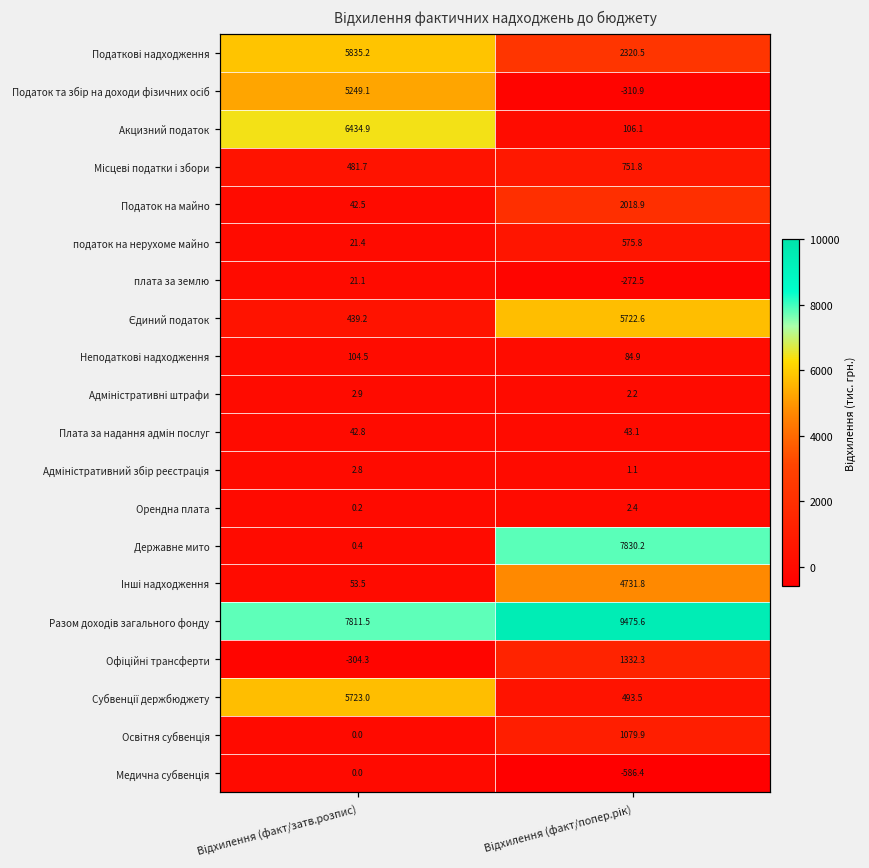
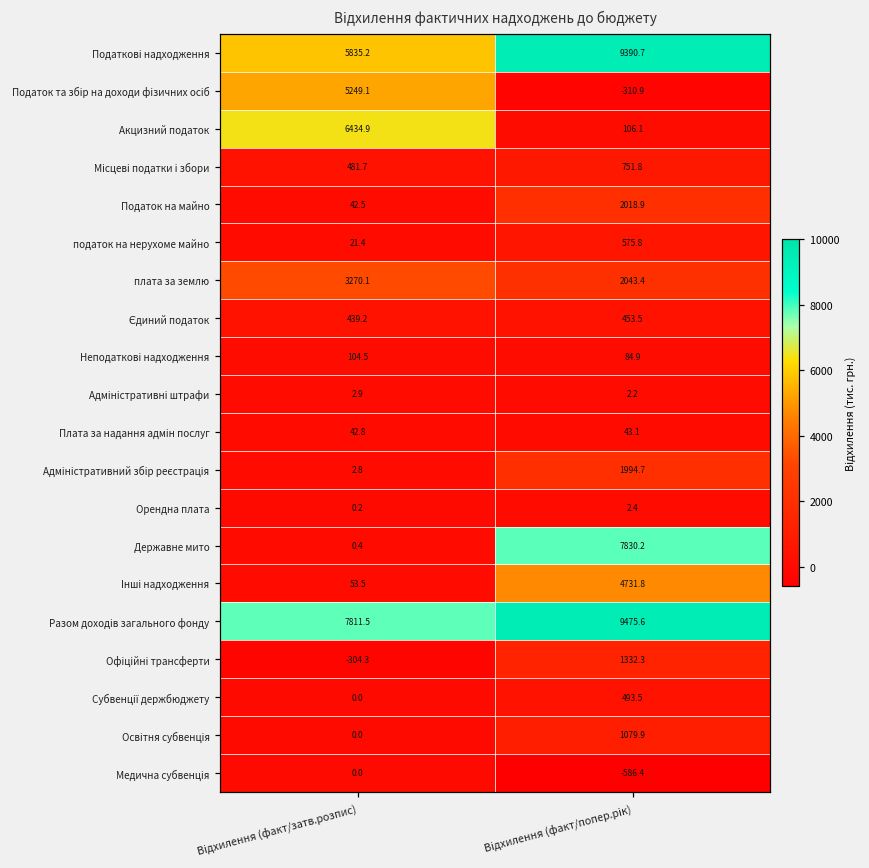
  {
    "Податкові надходження": {
      "Відхилення (факт/затв.розпис)": 5835.2,
-     "Відхилення (факт/попер.рік)": 2320.5
+     "Відхилення (факт/попер.рік)": 9390.7
    },
    "Податок та збір на доходи фізичних осіб": {
      "Відхилення (факт/затв.розпис)": 5249.1,
      "Відхилення (факт/попер.рік)": -310.9
    },
    "Акцизний податок": {
      "Відхилення (факт/затв.розпис)": 6434.9,
      "Відхилення (факт/попер.рік)": 106.1
    },
    "Місцеві податки і збори": {
      "Відхилення (факт/затв.розпис)": 481.7,
      "Відхилення (факт/попер.рік)": 751.8
    },
    "Податок на майно": {
      "Відхилення (факт/затв.розпис)": 42.5,
      "Відхилення (факт/попер.рік)": 2018.9
    },
    "податок на нерухоме майно": {
      "Відхилення (факт/затв.розпис)": 21.4,
      "Відхилення (факт/попер.рік)": 575.8
    },
    "плата за землю": {
-     "Відхилення (факт/затв.розпис)": 21.1,
-     "Відхилення (факт/попер.рік)": -272.5
+     "Відхилення (факт/затв.розпис)": 3270.1,
+     "Відхилення (факт/попер.рік)": 2043.4
    },
    "Єдиний податок": {
      "Відхилення (факт/затв.розпис)": 439.2,
-     "Відхилення (факт/попер.рік)": 5722.6
+     "Відхилення (факт/попер.рік)": 453.5
    },
    "Неподаткові надходження": {
      "Відхилення (факт/затв.розпис)": 104.5,
      "Відхилення (факт/попер.рік)": 84.9
    },
    "Адміністративні штрафи": {
      "Відхилення (факт/затв.розпис)": 2.9,
      "Відхилення (факт/попер.рік)": 2.2
    },
    "Плата за надання адмін послуг": {
      "Відхилення (факт/затв.розпис)": 42.8,
      "Відхилення (факт/попер.рік)": 43.1
    },
    "Адміністративний збір реєстрація": {
      "Відхилення (факт/затв.розпис)": 2.8,
-     "Відхилення (факт/попер.рік)": 1.1
+     "Відхилення (факт/попер.рік)": 1994.7
    },
    "Орендна плата": {
      "Відхилення (факт/затв.розпис)": 0.2,
      "Відхилення (факт/попер.рік)": 2.4
    },
    "Державне мито": {
      "Відхилення (факт/затв.розпис)": 0.4,
      "Відхилення (факт/попер.рік)": 7830.2
    },
    "Інші надходження": {
      "Відхилення (факт/затв.розпис)": 53.5,
      "Відхилення (факт/попер.рік)": 4731.8
    },
    "Разом доходів загального фонду": {
      "Відхилення (факт/затв.розпис)": 7811.5,
      "Відхилення (факт/попер.рік)": 9475.6
    },
    "Офіційні трансферти": {
      "Відхилення (факт/затв.розпис)": -304.3,
      "Відхилення (факт/попер.рік)": 1332.3
    },
    "Субвенції держбюджету": {
-     "Відхилення (факт/затв.розпис)": 5723.0,
+     "Відхилення (факт/затв.розпис)": 0.0,
      "Відхилення (факт/попер.рік)": 493.5
    },
    "Освітня субвенція": {
      "Відхилення (факт/затв.розпис)": 0.0,
      "Відхилення (факт/попер.рік)": 1079.9
    },
    "Медична субвенція": {
      "Відхилення (факт/затв.розпис)": 0.0,
      "Відхилення (факт/попер.рік)": -586.4
    }
  }
